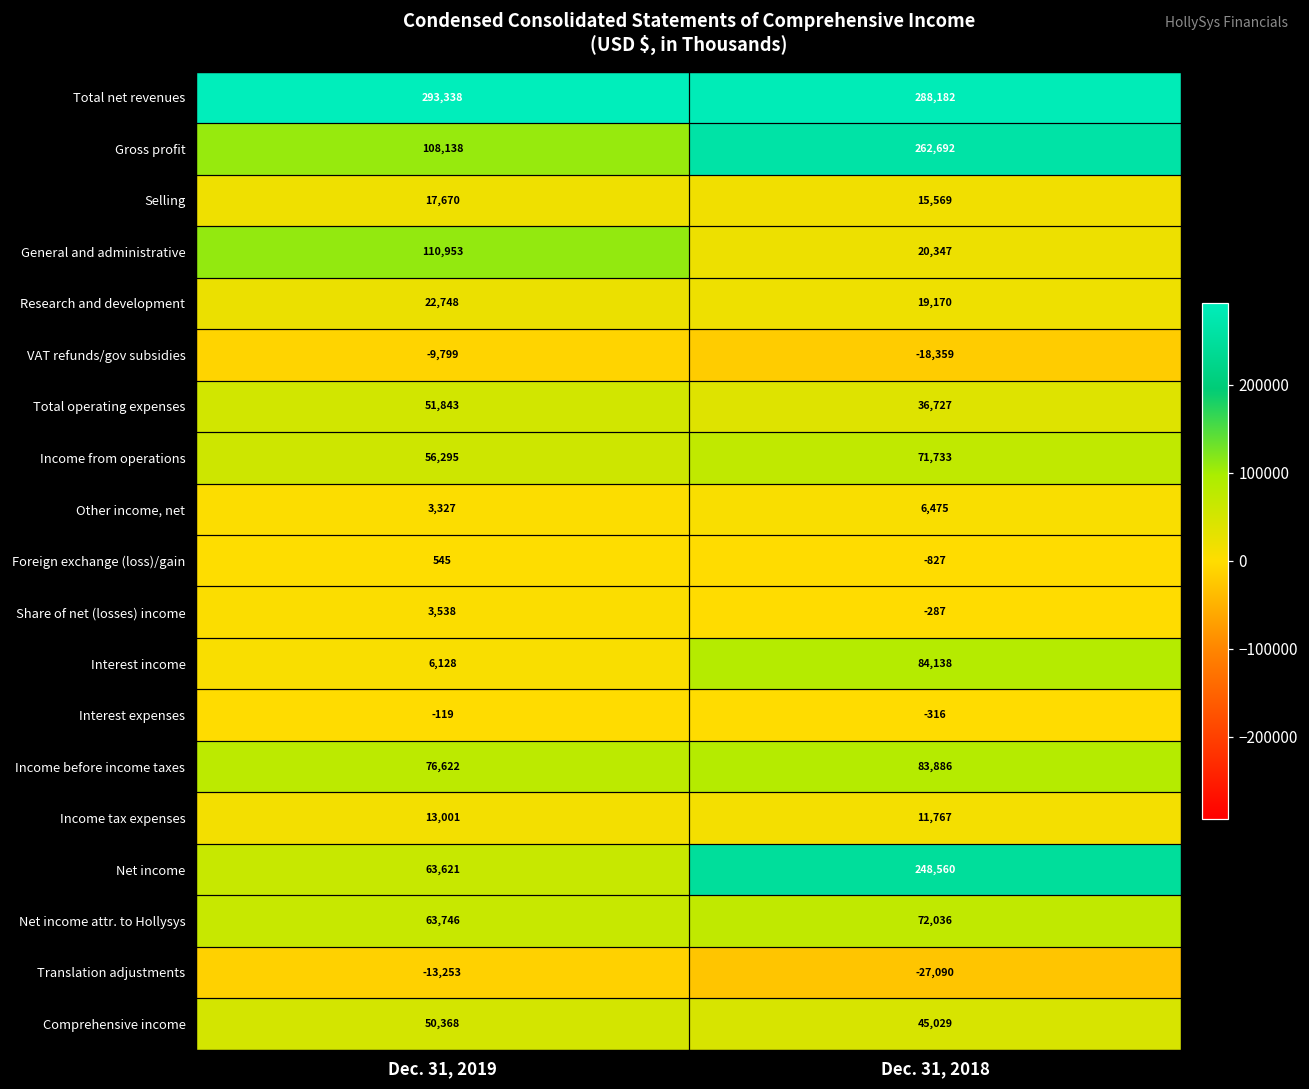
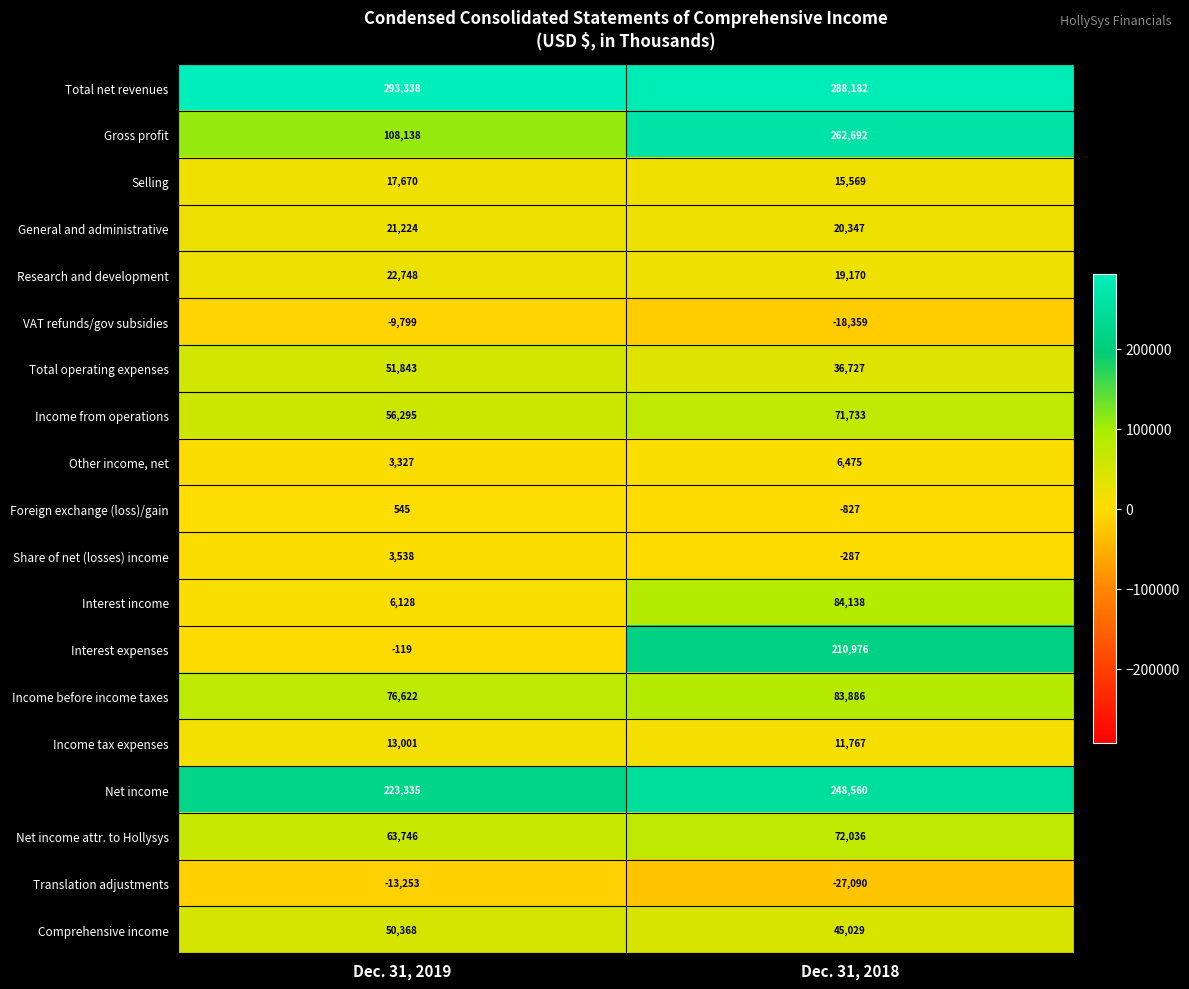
  {
    "Total net revenues": {
      "Dec. 31, 2019": "293,338",
      "Dec. 31, 2018": "288,182"
    },
    "Gross profit": {
      "Dec. 31, 2019": "108,138",
      "Dec. 31, 2018": "262,692"
    },
    "Selling": {
      "Dec. 31, 2019": "17,670",
      "Dec. 31, 2018": "15,569"
    },
    "General and administrative": {
-     "Dec. 31, 2019": "110,953",
+     "Dec. 31, 2019": "21,224",
      "Dec. 31, 2018": "20,347"
    },
    "Research and development": {
      "Dec. 31, 2019": "22,748",
      "Dec. 31, 2018": "19,170"
    },
    "VAT refunds/gov subsidies": {
      "Dec. 31, 2019": "-9,799",
      "Dec. 31, 2018": "-18,359"
    },
    "Total operating expenses": {
      "Dec. 31, 2019": "51,843",
      "Dec. 31, 2018": "36,727"
    },
    "Income from operations": {
      "Dec. 31, 2019": "56,295",
      "Dec. 31, 2018": "71,733"
    },
    "Other income, net": {
      "Dec. 31, 2019": "3,327",
      "Dec. 31, 2018": "6,475"
    },
    "Foreign exchange (loss)/gain": {
      "Dec. 31, 2019": "545",
      "Dec. 31, 2018": "-827"
    },
    "Share of net (losses) income": {
      "Dec. 31, 2019": "3,538",
      "Dec. 31, 2018": "-287"
    },
    "Interest income": {
      "Dec. 31, 2019": "6,128",
      "Dec. 31, 2018": "84,138"
    },
    "Interest expenses": {
      "Dec. 31, 2019": "-119",
-     "Dec. 31, 2018": "-316"
+     "Dec. 31, 2018": "210,976"
    },
    "Income before income taxes": {
      "Dec. 31, 2019": "76,622",
      "Dec. 31, 2018": "83,886"
    },
    "Income tax expenses": {
      "Dec. 31, 2019": "13,001",
      "Dec. 31, 2018": "11,767"
    },
    "Net income": {
-     "Dec. 31, 2019": "63,621",
+     "Dec. 31, 2019": "223,335",
      "Dec. 31, 2018": "248,560"
    },
    "Net income attr. to Hollysys": {
      "Dec. 31, 2019": "63,746",
      "Dec. 31, 2018": "72,036"
    },
    "Translation adjustments": {
      "Dec. 31, 2019": "-13,253",
      "Dec. 31, 2018": "-27,090"
    },
    "Comprehensive income": {
      "Dec. 31, 2019": "50,368",
      "Dec. 31, 2018": "45,029"
    }
  }
